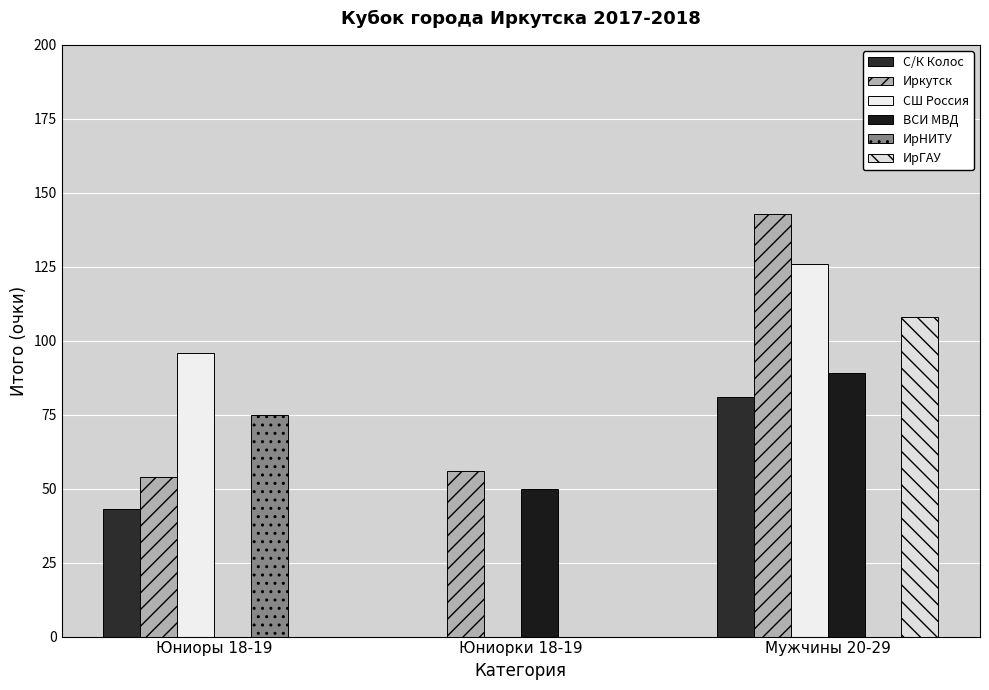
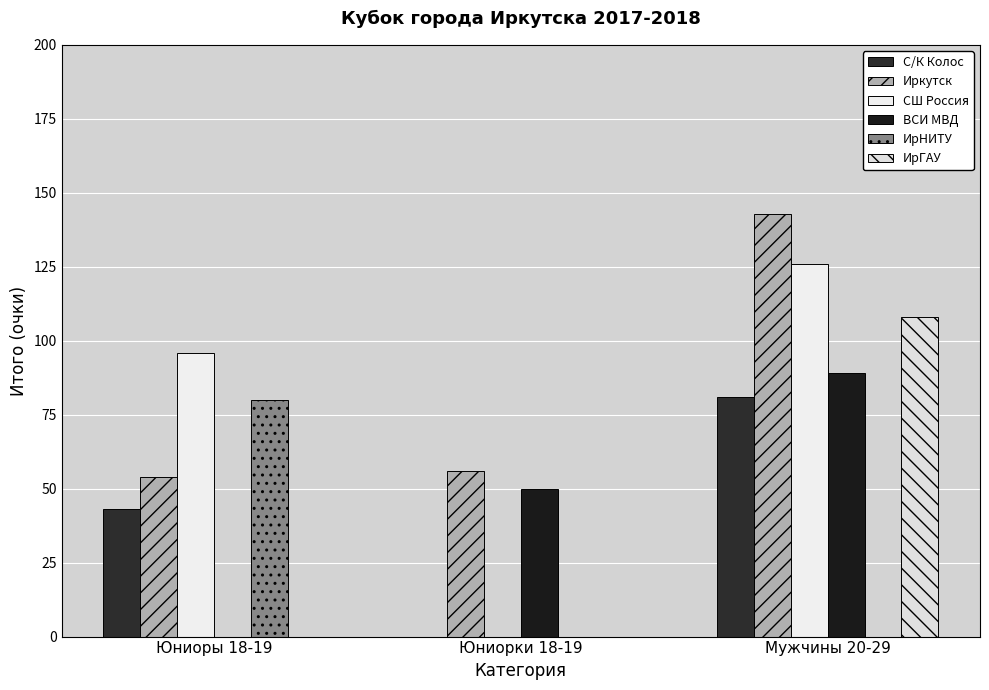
  {
    "Иркутск": {
      "Юниоры 18-19": 54,
      "Юниорки 18-19": 56,
      "Мужчины 20-29": 143
    },
    "ИрНИТУ": {
-     "Юниоры 18-19": 75,
+     "Юниоры 18-19": 80,
      "Юниорки 18-19": 0,
      "Мужчины 20-29": 0
    }
  }
